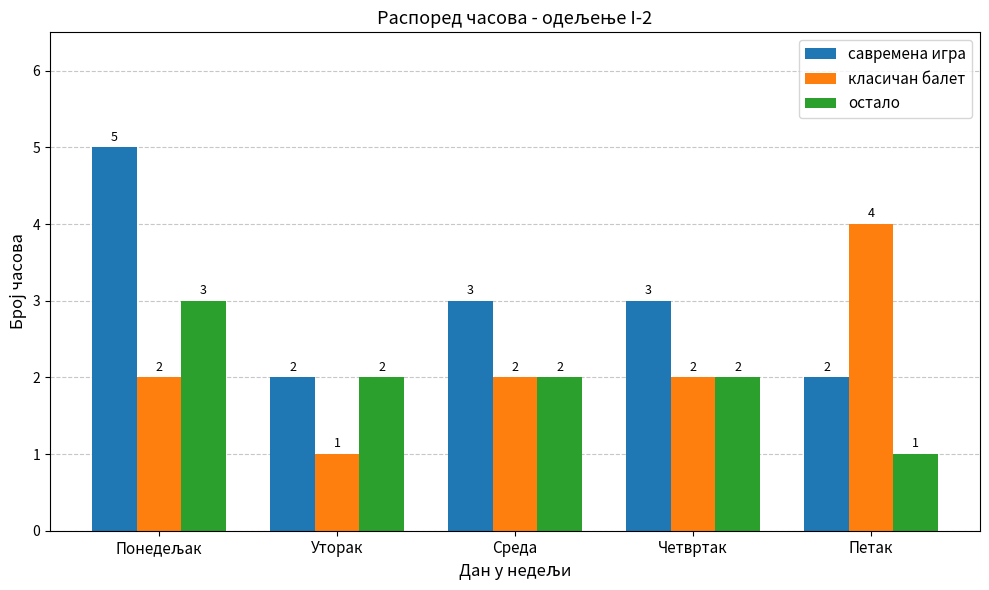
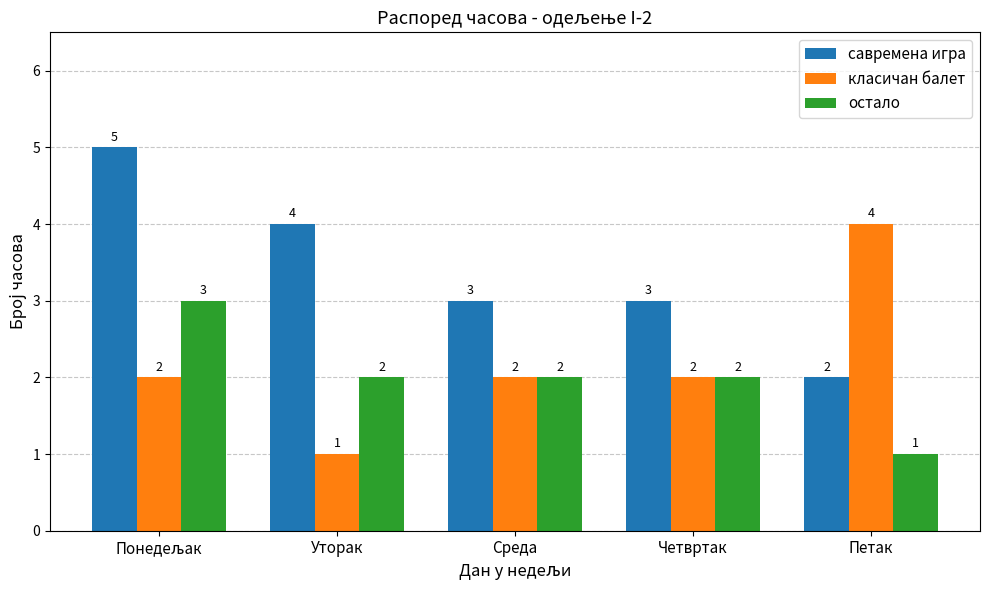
  {
    "савремена игра": {
      "Понедељак": 5,
-     "Уторак": 2,
+     "Уторак": 4,
      "Среда": 3,
      "Четвртак": 3,
      "Петак": 2
    },
    "класичан балет": {
      "Понедељак": 2,
      "Уторак": 1,
      "Среда": 2,
      "Четвртак": 2,
      "Петак": 4
    },
    "остало": {
      "Понедељак": 3,
      "Уторак": 2,
      "Среда": 2,
      "Четвртак": 2,
      "Петак": 1
    }
  }
